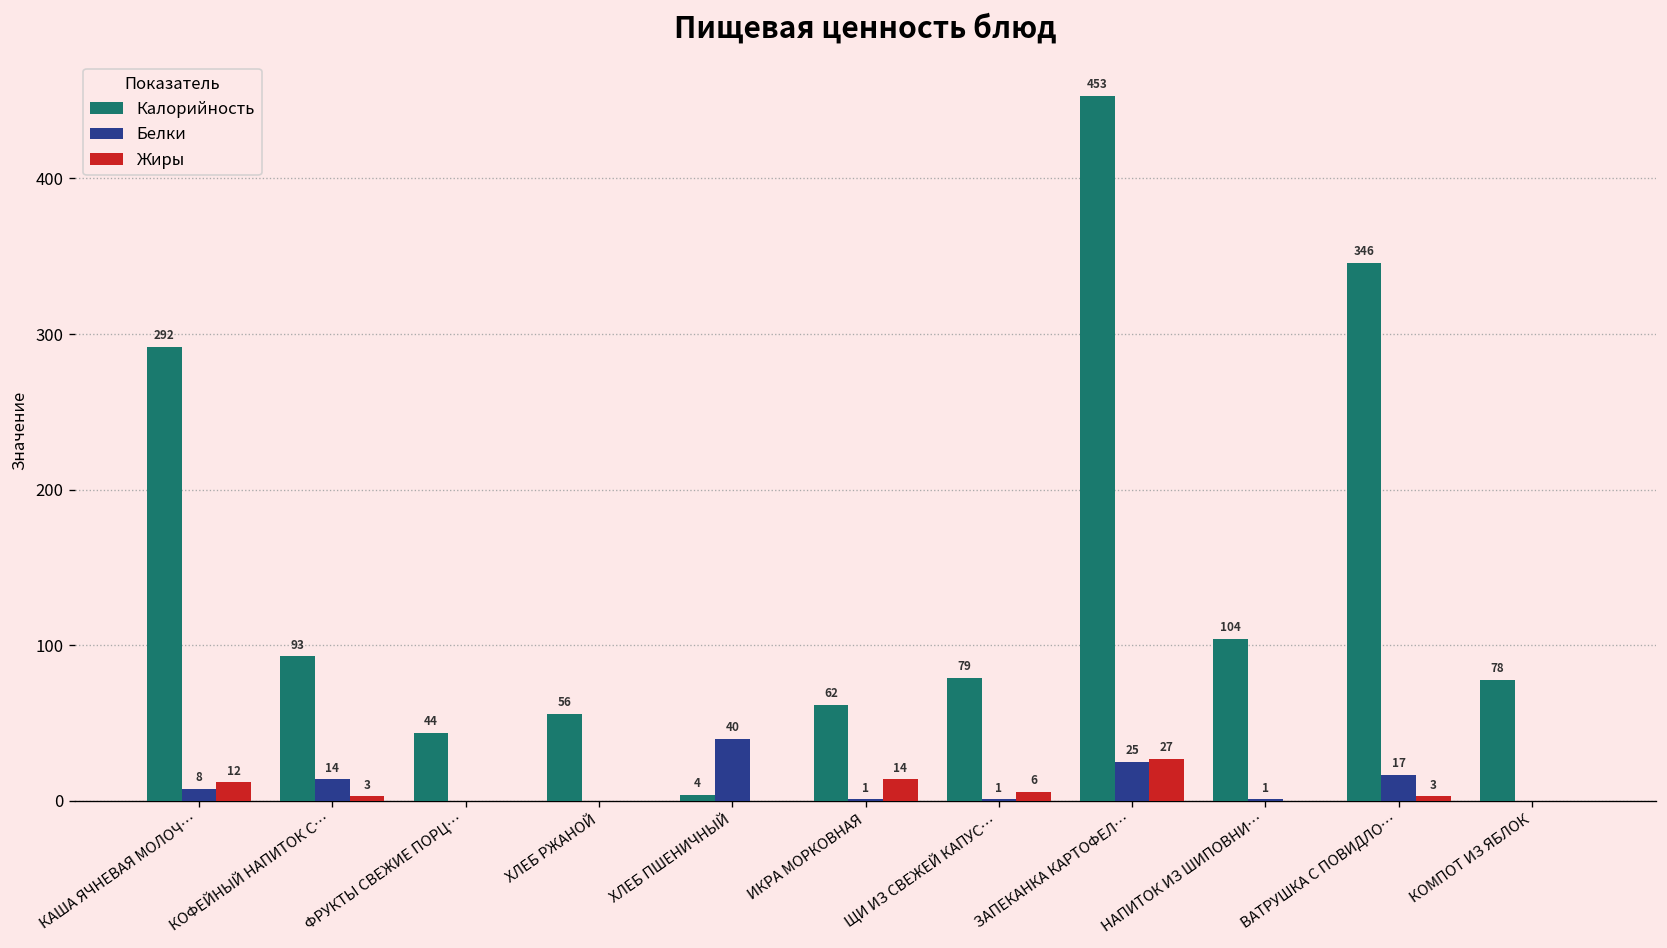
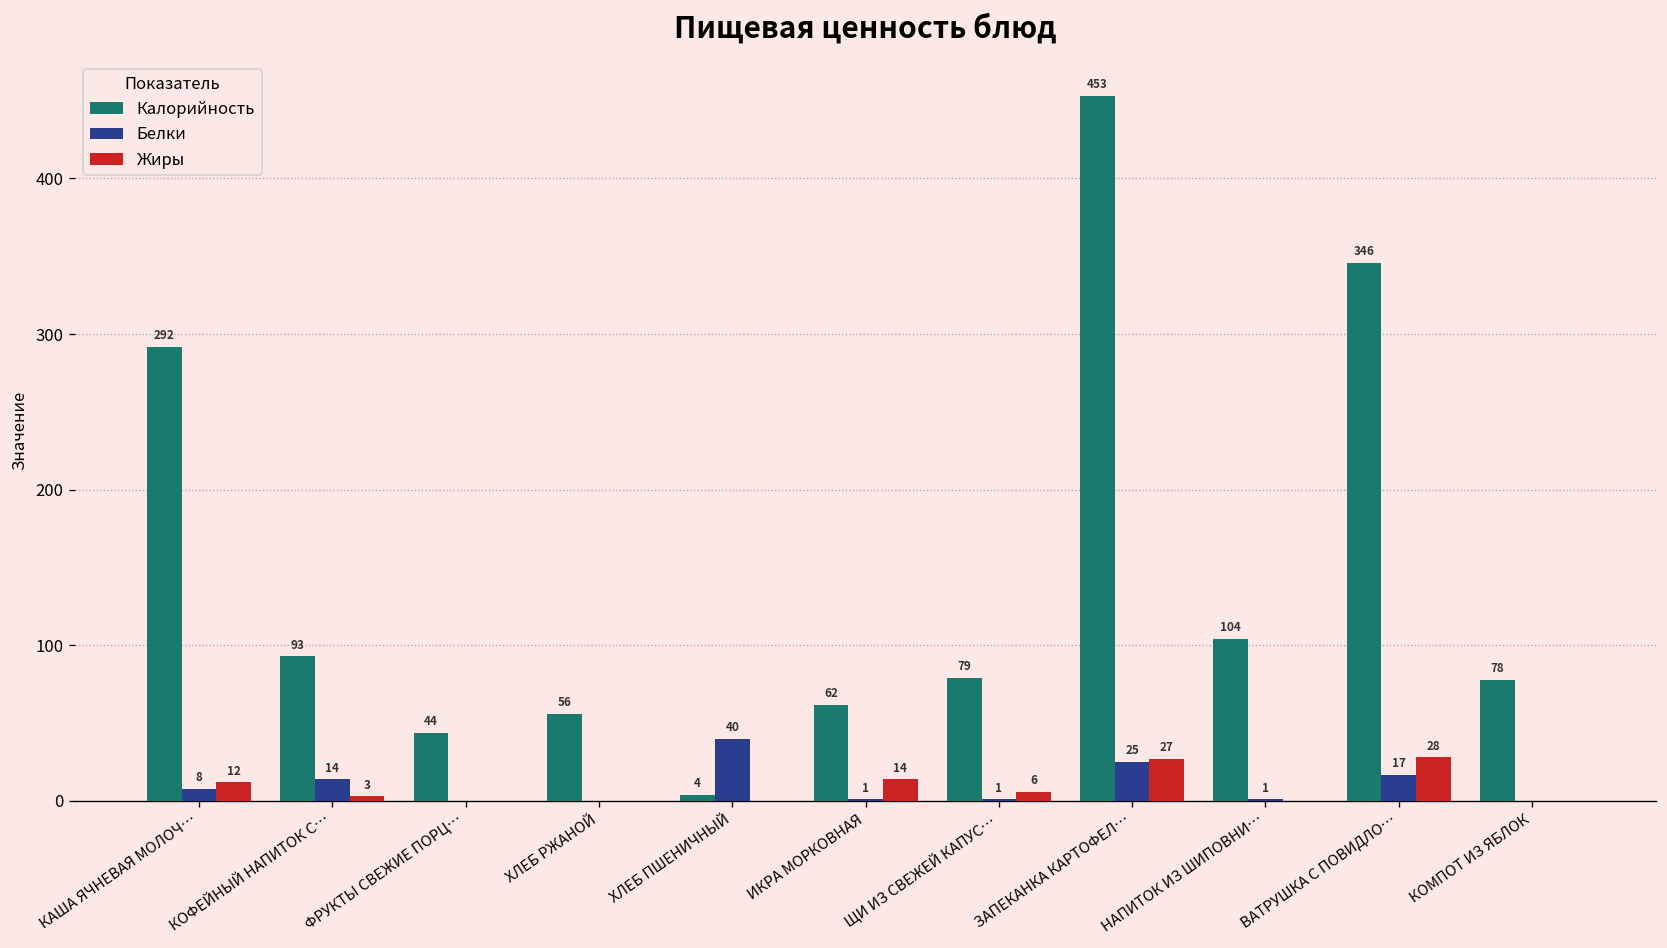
  {
    "Калорийность": {
      "КАША ЯЧНЕВАЯ МОЛОЧ…": 292,
      "КОФЕЙНЫЙ НАПИТОК С…": 93,
      "ФРУКТЫ СВЕЖИЕ ПОРЦ…": 44,
      "ХЛЕБ РЖАНОЙ": 56,
      "ХЛЕБ ПШЕНИЧНЫЙ": 4,
      "ИКРА МОРКОВНАЯ": 62,
      "ЩИ ИЗ СВЕЖЕЙ КАПУС…": 79,
      "ЗАПЕКАНКА КАРТОФЕЛ…": 453,
      "НАПИТОК ИЗ ШИПОВНИ…": 104,
      "ВАТРУШКА С ПОВИДЛО…": 346,
      "КОМПОТ ИЗ ЯБЛОК": 78
    },
    "Белки": {
      "КАША ЯЧНЕВАЯ МОЛОЧ…": 8,
      "КОФЕЙНЫЙ НАПИТОК С…": 14,
      "ХЛЕБ ПШЕНИЧНЫЙ": 40,
      "ИКРА МОРКОВНАЯ": 1,
      "ЩИ ИЗ СВЕЖЕЙ КАПУС…": 1,
      "ЗАПЕКАНКА КАРТОФЕЛ…": 25,
      "НАПИТОК ИЗ ШИПОВНИ…": 1,
      "ВАТРУШКА С ПОВИДЛО…": 17
    },
    "Жиры": {
      "КАША ЯЧНЕВАЯ МОЛОЧ…": 12,
      "КОФЕЙНЫЙ НАПИТОК С…": 3,
      "ИКРА МОРКОВНАЯ": 14,
      "ЩИ ИЗ СВЕЖЕЙ КАПУС…": 6,
      "ЗАПЕКАНКА КАРТОФЕЛ…": 27,
-     "ВАТРУШКА С ПОВИДЛО…": 3
+     "ВАТРУШКА С ПОВИДЛО…": 28
    }
  }
